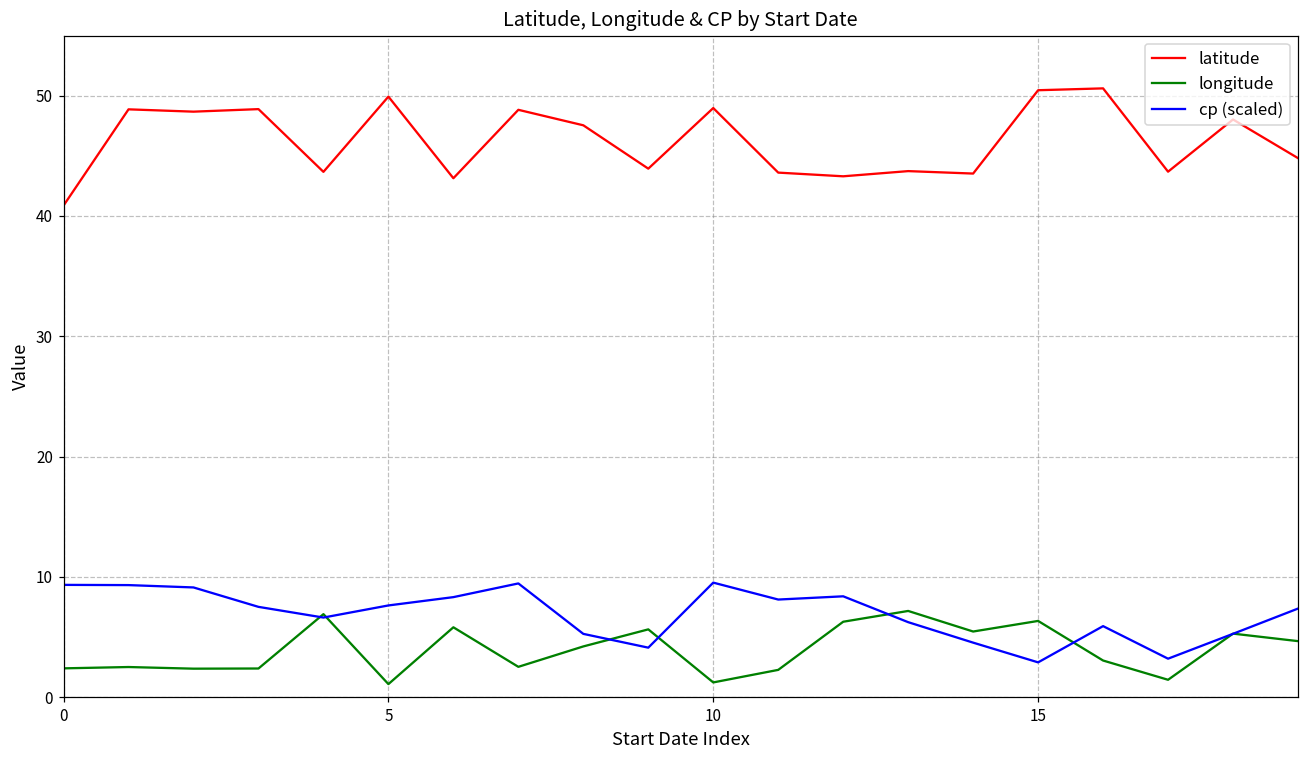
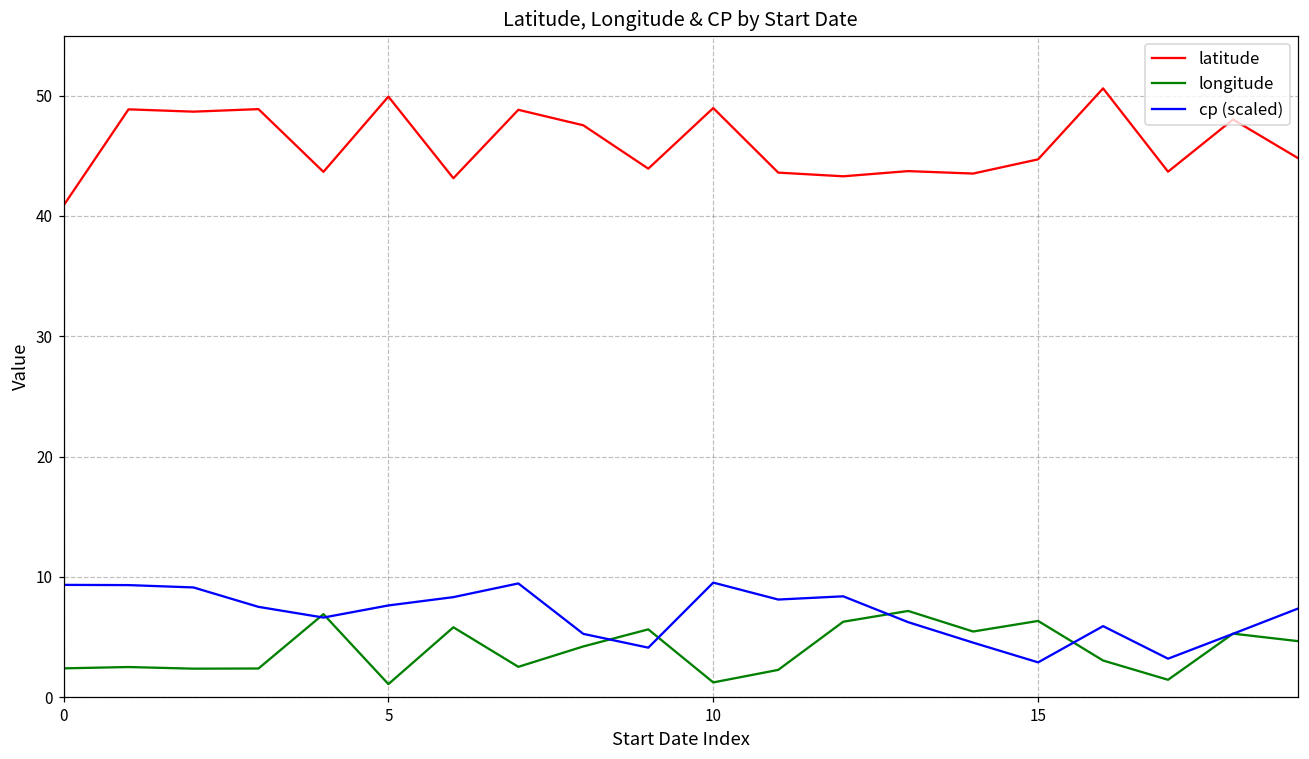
  {
    "latitude": {
      "0": 40.9,
      "5": 49.9,
      "10": 49.0,
-     "15": 50.5
+     "15": 44.7
    },
    "longitude": {
      "0": 2.4,
      "5": 1.1,
      "10": 1.2,
      "15": 6.3
    },
    "cp (scaled)": {
      "0": 9.3,
      "5": 7.6,
      "10": 9.5,
      "15": 2.9
    }
  }
